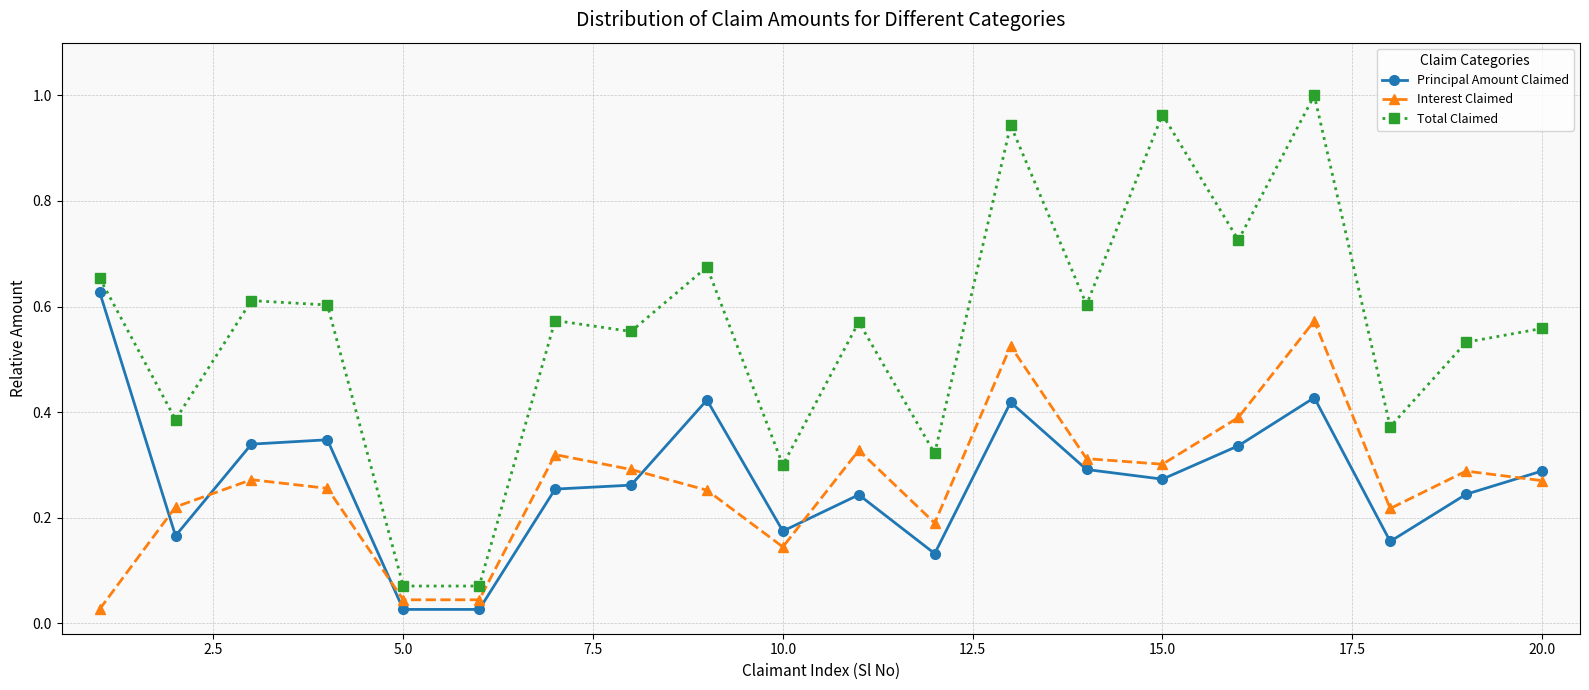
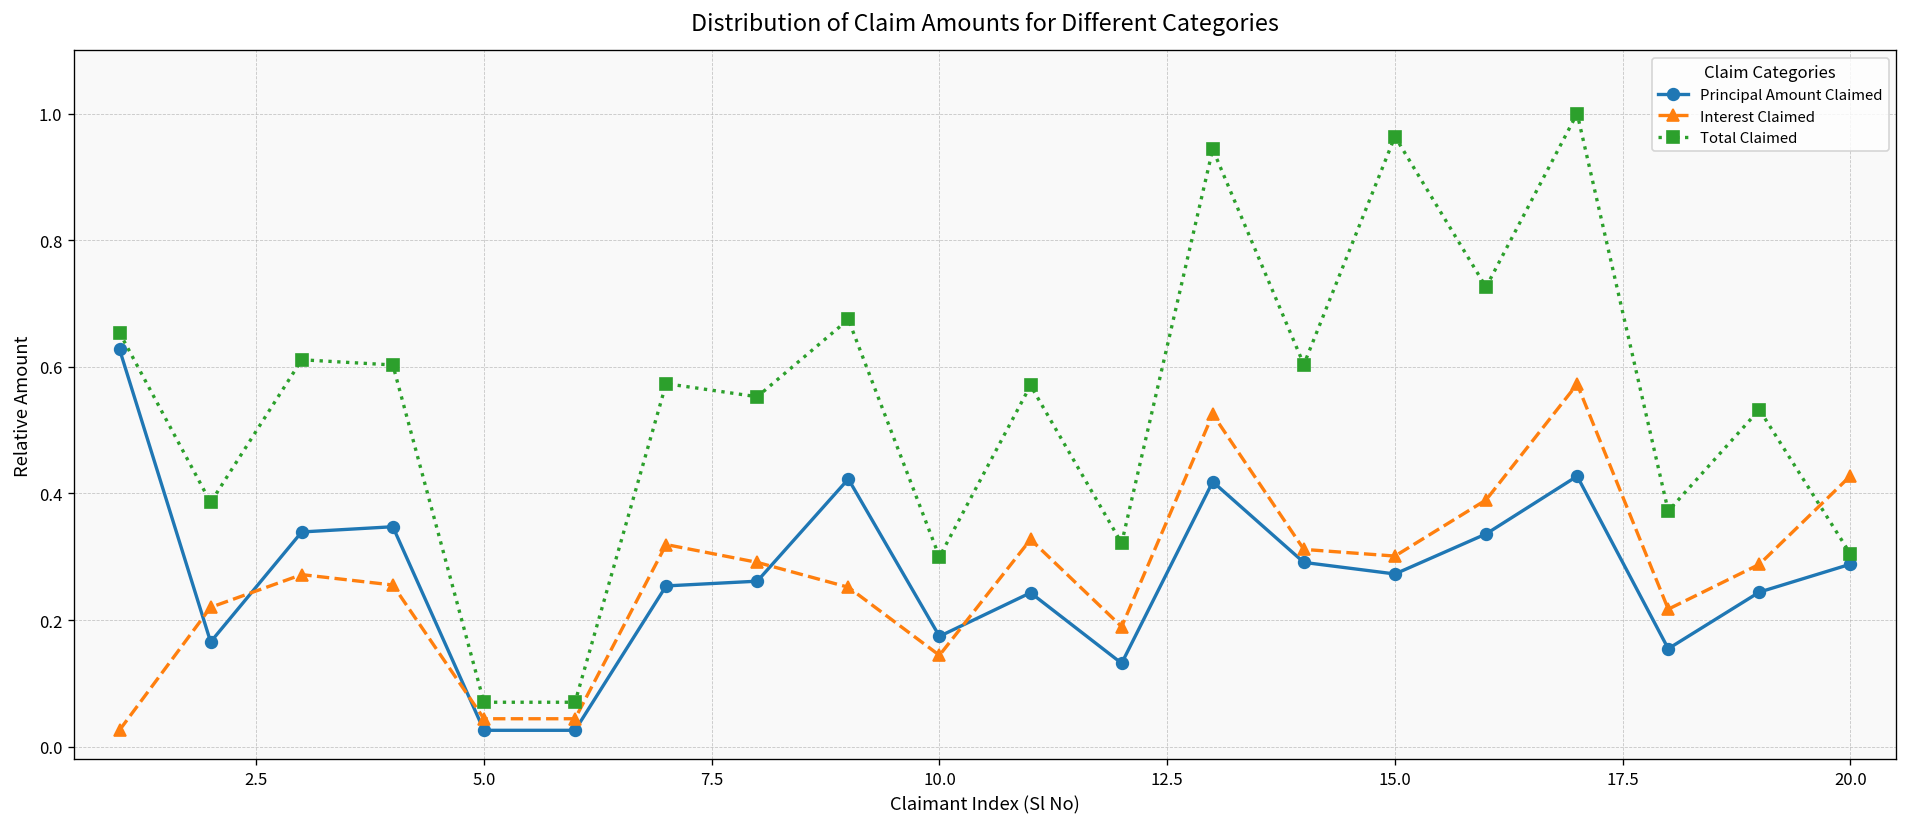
  {
    "Principal Amount Claimed": {
      "5.0": 0.03,
      "10.0": 0.17,
      "15.0": 0.27,
      "20.0": 0.29
    },
    "Interest Claimed": {
      "5.0": 0.04,
      "10.0": 0.14,
      "15.0": 0.30,
-     "20.0": 0.27
+     "20.0": 0.43
    },
    "Total Claimed": {
      "5.0": 0.07,
      "10.0": 0.30,
      "15.0": 0.96,
-     "20.0": 0.56
+     "20.0": 0.30
    }
  }
